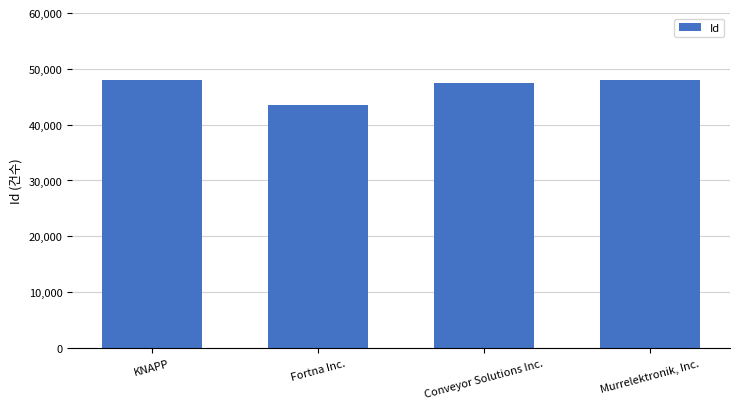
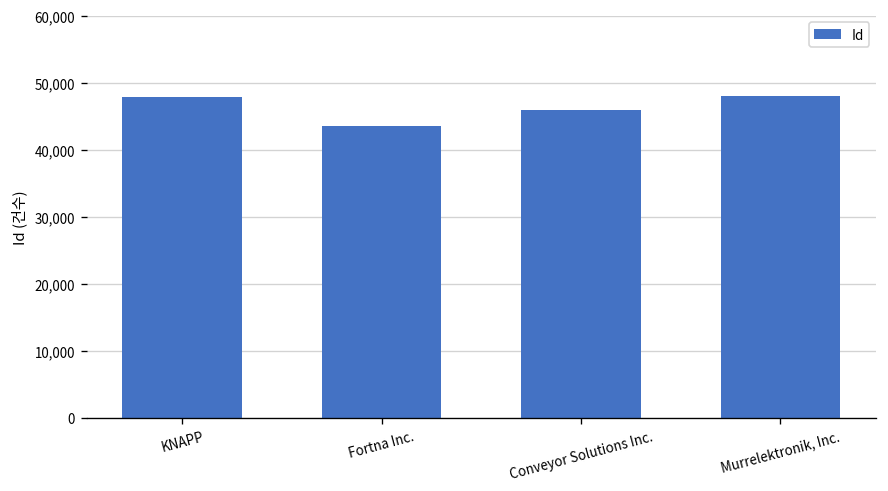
  {
    "KNAPP": "48,000",
    "Fortna Inc.": "44,000",
-   "Conveyor Solutions Inc.": "47,000",
+   "Conveyor Solutions Inc.": "46,000",
    "Murrelektronik, Inc.": "48,000"
  }
